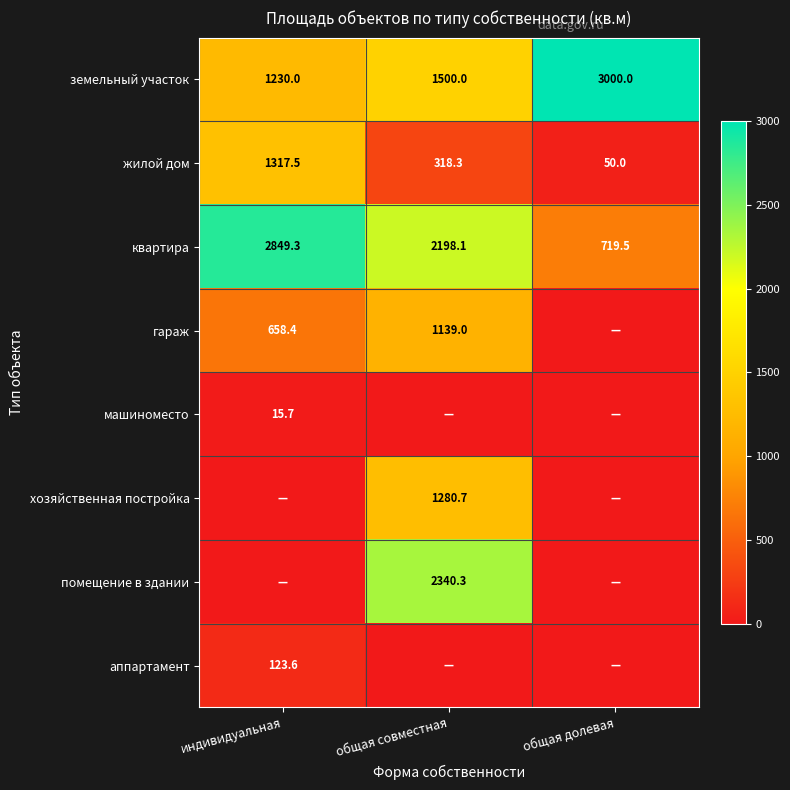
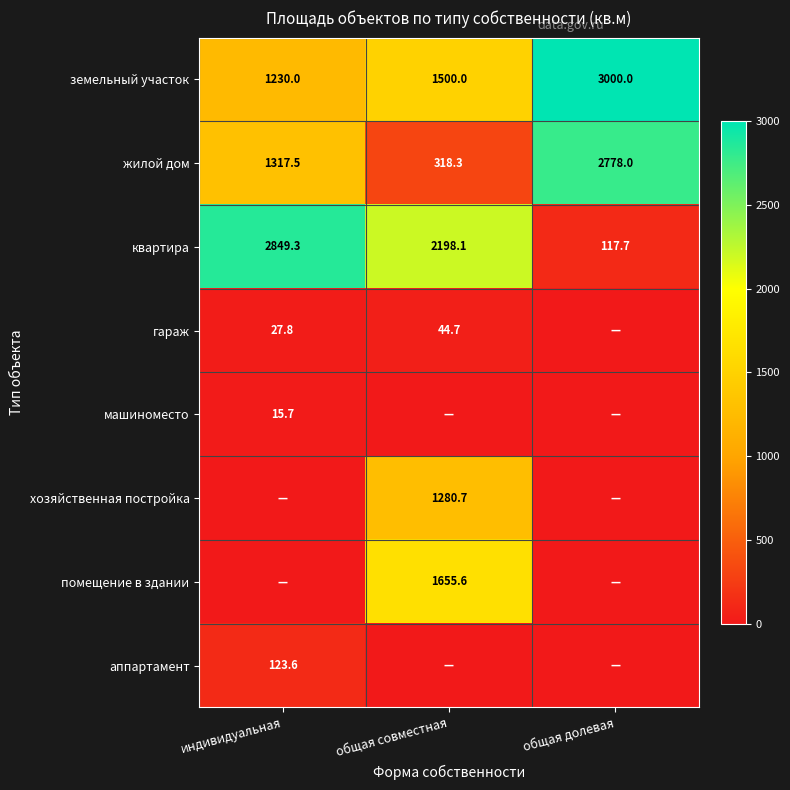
  {
    "земельный участок": {
      "индивидуальная": 1230.0,
      "общая совместная": 1500.0,
      "общая долевая": 3000.0
    },
    "жилой дом": {
      "индивидуальная": 1317.5,
      "общая совместная": 318.3,
-     "общая долевая": 50.0
+     "общая долевая": 2778.0
    },
    "квартира": {
      "индивидуальная": 2849.3,
      "общая совместная": 2198.1,
-     "общая долевая": 719.5
+     "общая долевая": 117.7
    },
    "гараж": {
-     "индивидуальная": 658.4,
-     "общая совместная": 1139.0
+     "индивидуальная": 27.8,
+     "общая совместная": 44.7
    },
    "машиноместо": {
      "индивидуальная": 15.7
    },
    "хозяйственная постройка": {
      "общая совместная": 1280.7
    },
    "помещение в здании": {
-     "общая совместная": 2340.3
+     "общая совместная": 1655.6
    },
    "аппартамент": {
      "индивидуальная": 123.6
    }
  }
